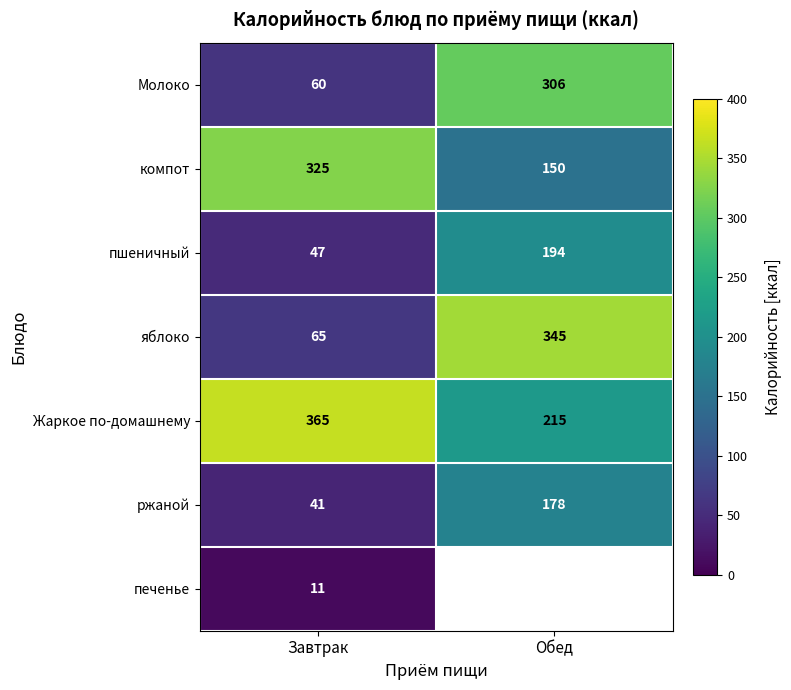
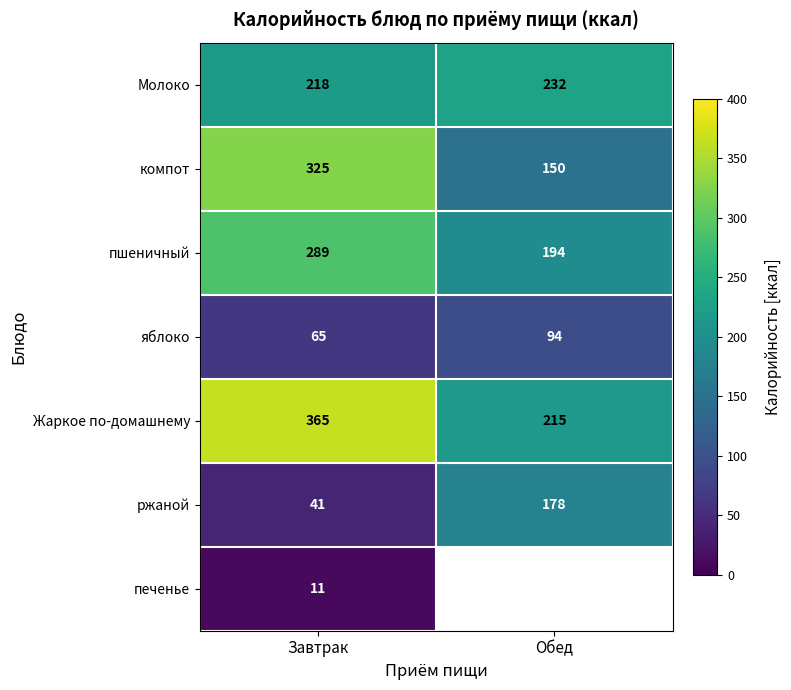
  {
    "Молоко": {
-     "Завтрак": 60,
-     "Обед": 306
+     "Завтрак": 218,
+     "Обед": 232
    },
    "компот": {
      "Завтрак": 325,
      "Обед": 150
    },
    "пшеничный": {
-     "Завтрак": 47,
+     "Завтрак": 289,
      "Обед": 194
    },
    "яблоко": {
      "Завтрак": 65,
-     "Обед": 345
+     "Обед": 94
    },
    "Жаркое по-домашнему": {
      "Завтрак": 365,
      "Обед": 215
    },
    "ржаной": {
      "Завтрак": 41,
      "Обед": 178
    },
    "печенье": {
      "Завтрак": 11
    }
  }
